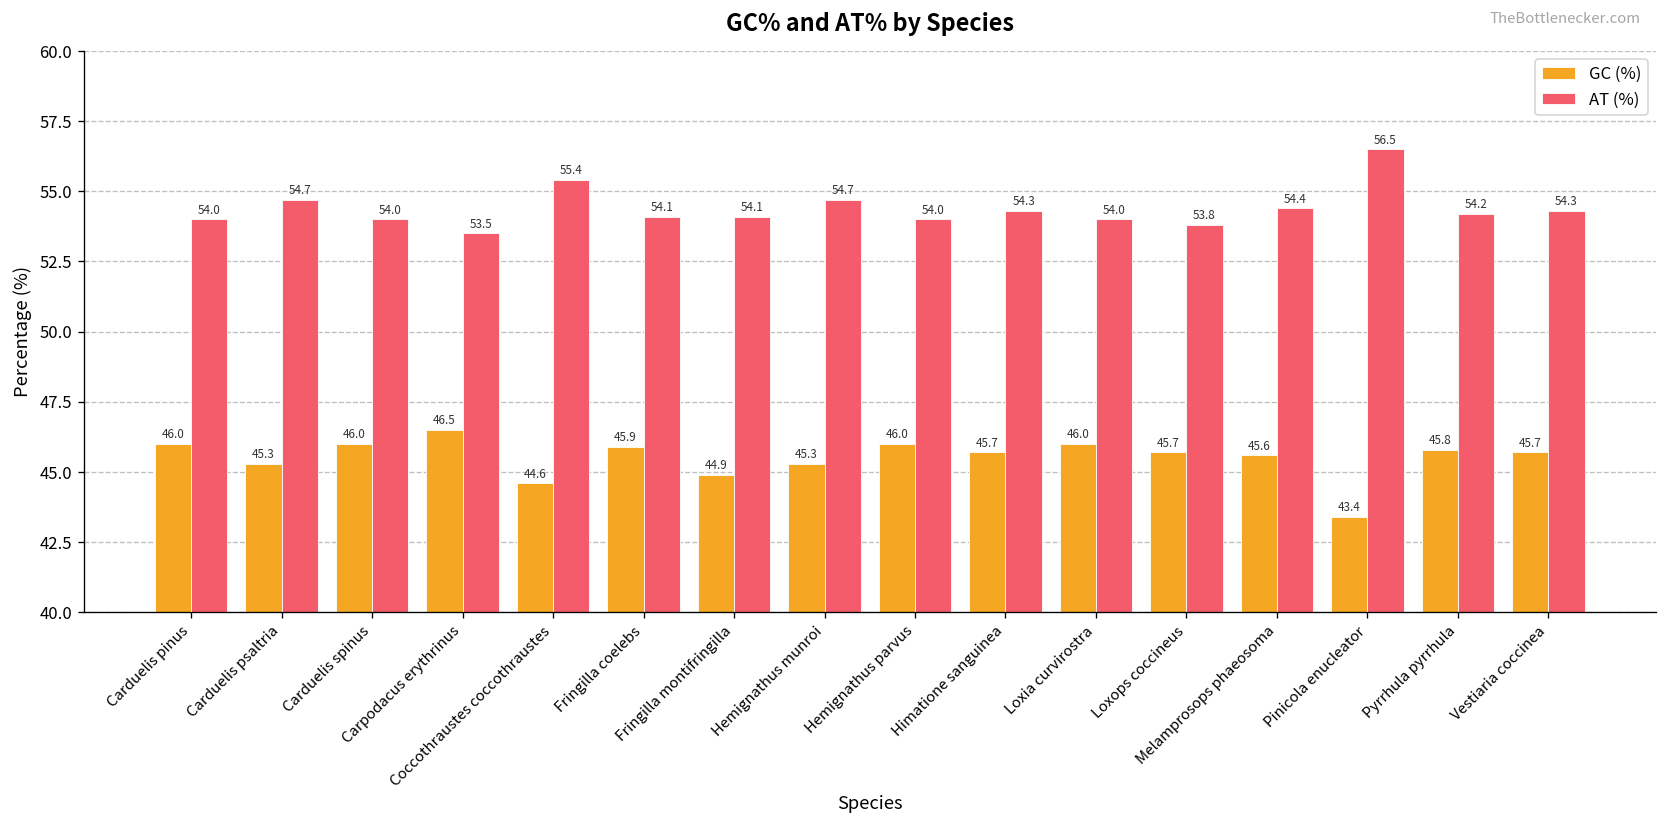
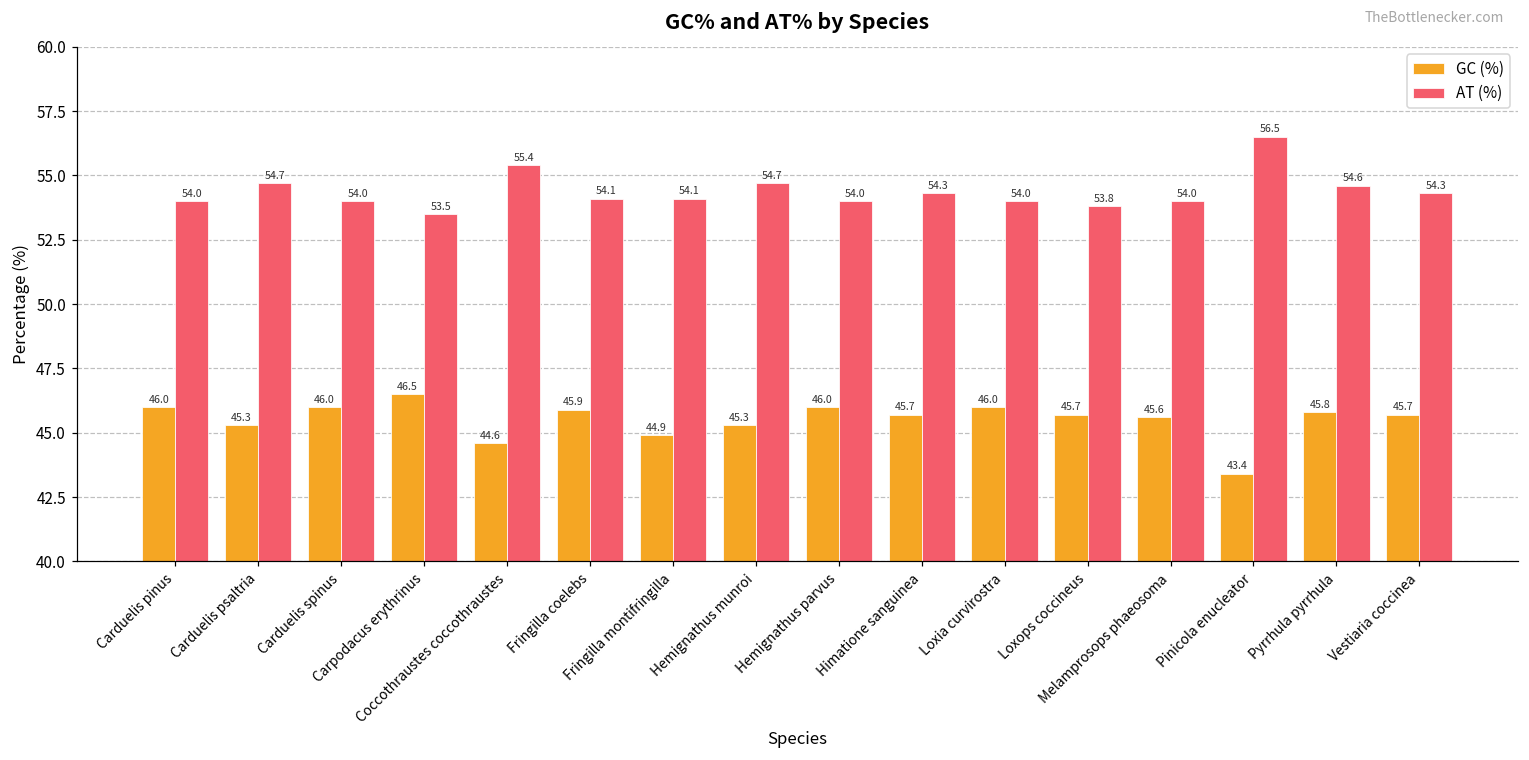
  {
    "GC (%)": {
      "Carduelis pinus": 46.0,
      "Carduelis psaltria": 45.3,
      "Carduelis spinus": 46.0,
      "Carpodacus erythrinus": 46.5,
      "Coccothraustes coccothraustes": 44.6,
      "Fringilla coelebs": 45.9,
      "Fringilla montifringilla": 44.9,
      "Hemignathus munroi": 45.3,
      "Hemignathus parvus": 46.0,
      "Himatione sanguinea": 45.7,
      "Loxia curvirostra": 46.0,
      "Loxops coccineus": 45.7,
      "Melamprosops phaeosoma": 45.6,
      "Pinicola enucleator": 43.4,
      "Pyrrhula pyrrhula": 45.8,
      "Vestiaria coccinea": 45.7
    },
    "AT (%)": {
      "Carduelis pinus": 54.0,
      "Carduelis psaltria": 54.7,
      "Carduelis spinus": 54.0,
      "Carpodacus erythrinus": 53.5,
      "Coccothraustes coccothraustes": 55.4,
      "Fringilla coelebs": 54.1,
      "Fringilla montifringilla": 54.1,
      "Hemignathus munroi": 54.7,
      "Hemignathus parvus": 54.0,
      "Himatione sanguinea": 54.3,
      "Loxia curvirostra": 54.0,
      "Loxops coccineus": 53.8,
-     "Melamprosops phaeosoma": 54.4,
+     "Melamprosops phaeosoma": 54.0,
      "Pinicola enucleator": 56.5,
-     "Pyrrhula pyrrhula": 54.2,
+     "Pyrrhula pyrrhula": 54.6,
      "Vestiaria coccinea": 54.3
    }
  }
